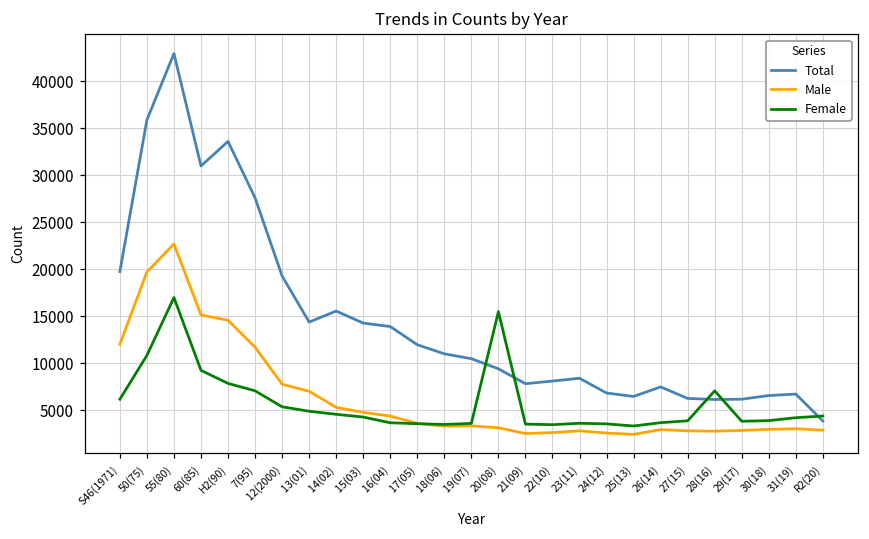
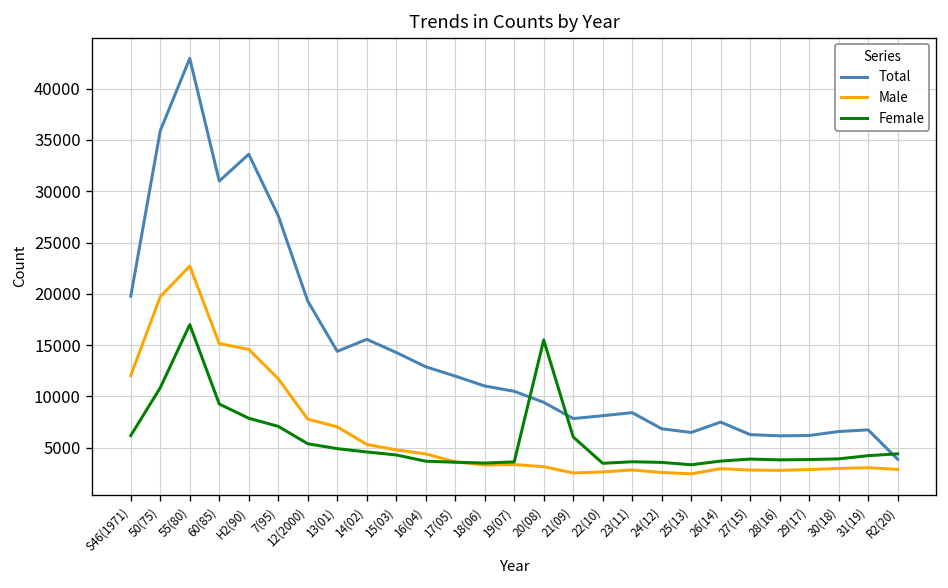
  {
    "Total": {
      "S46(1971)": 20000,
      "50(75)": 36000,
      "55(80)": 43000,
      "60(85)": 31000,
      "H2(90)": 34000,
      "7(95)": 28000,
      "12(2000)": 19000,
      "13(01)": 14000,
      "14(02)": 16000,
      "15(03)": 14000,
-     "16(04)": 14000,
+     "16(04)": 13000,
      "17(05)": 12000,
      "18(06)": 11000,
      "19(07)": 11000,
      "20(08)": 9000,
      "21(09)": 8000,
      "22(10)": 8000,
      "23(11)": 8000,
      "24(12)": 7000,
      "25(13)": 6000,
      "26(14)": 8000,
      "27(15)": 6000,
      "28(16)": 6000,
      "29(17)": 6000,
      "30(18)": 7000,
      "31(19)": 7000,
      "R2(20)": 4000
    },
    "Male": {
      "S46(1971)": 12000,
      "50(75)": 20000,
      "55(80)": 23000,
      "60(85)": 15000,
      "H2(90)": 15000,
      "7(95)": 12000,
      "12(2000)": 8000,
      "13(01)": 7000,
      "14(02)": 5000,
      "15(03)": 5000,
      "16(04)": 4000,
      "20(08)": 3000,
      "21(09)": 3000,
      "22(10)": 3000,
      "23(11)": 3000,
      "24(12)": 3000,
      "25(13)": 2000,
      "26(14)": 3000,
      "27(15)": 3000,
      "28(16)": 3000,
      "29(17)": 3000,
      "30(18)": 3000,
      "31(19)": 3000,
      "R2(20)": 3000
    },
    "Female": {
      "S46(1971)": 6000,
      "50(75)": 11000,
      "55(80)": 17000,
      "60(85)": 9000,
      "H2(90)": 8000,
      "7(95)": 7000,
      "12(2000)": 5000,
      "13(01)": 5000,
      "14(02)": 5000,
      "15(03)": 4000,
      "16(04)": 4000,
      "20(08)": 16000,
-     "21(09)": 4000,
+     "21(09)": 6000,
      "22(10)": 3000,
      "23(11)": 4000,
      "24(12)": 4000,
      "25(13)": 3000,
      "26(14)": 4000,
      "27(15)": 4000,
-     "28(16)": 7000,
+     "28(16)": 4000,
      "29(17)": 4000,
      "30(18)": 4000,
      "31(19)": 4000,
      "R2(20)": 4000
    }
  }
